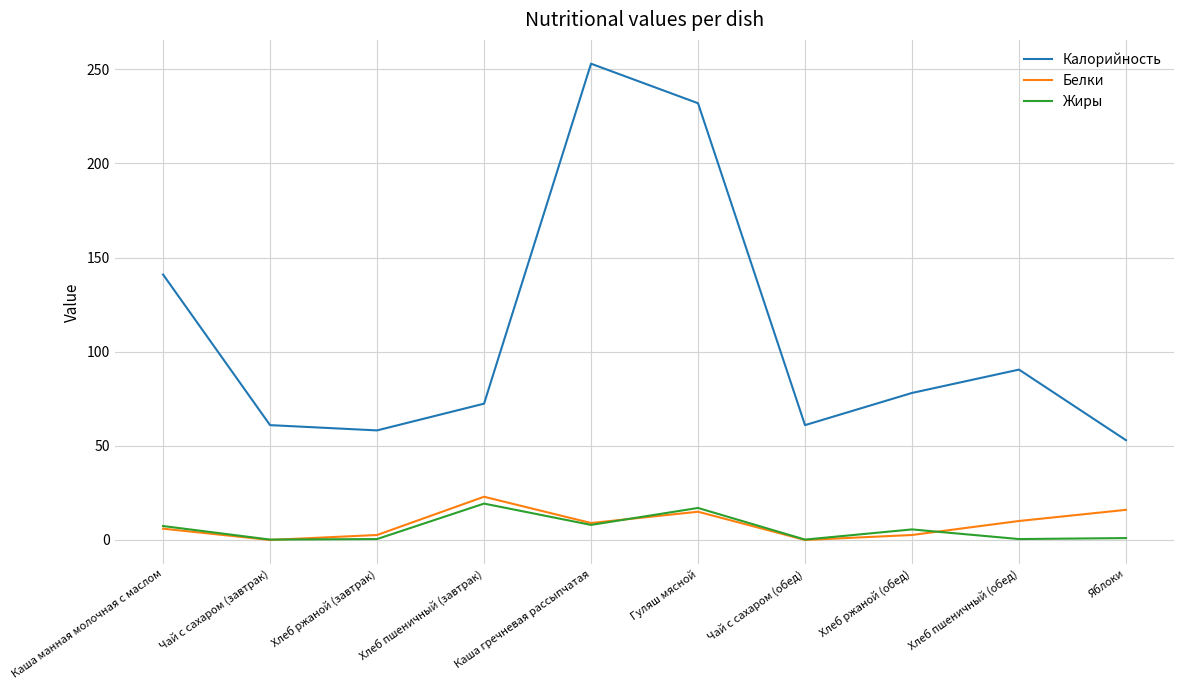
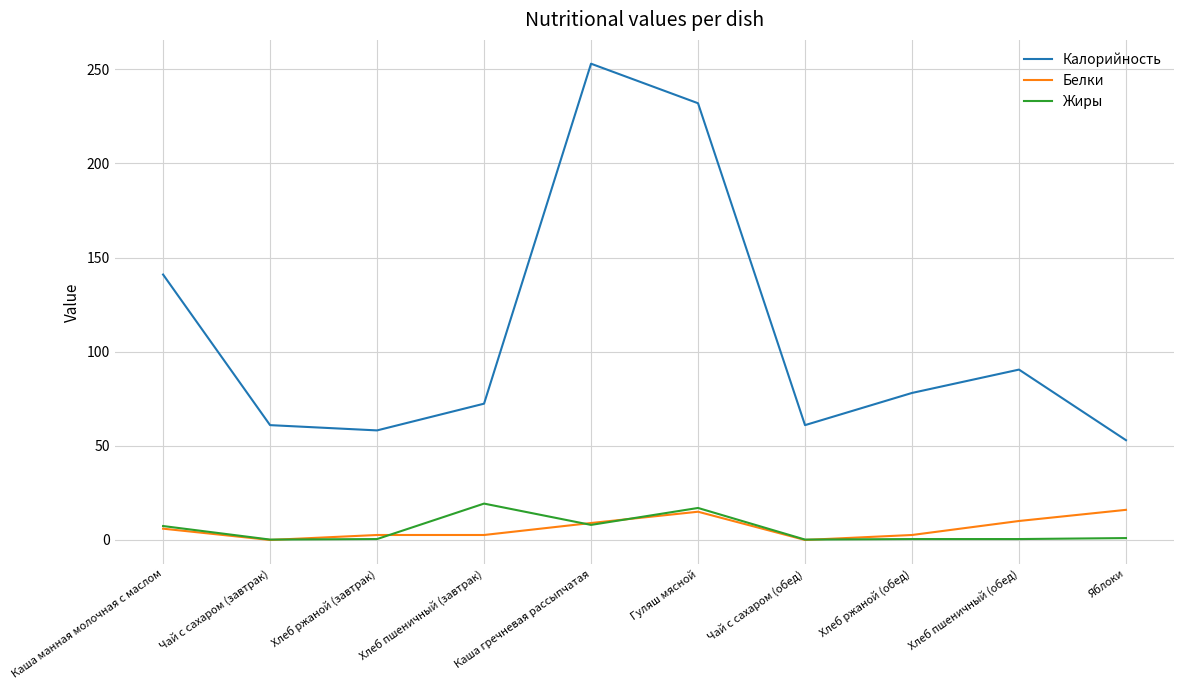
  {
    "Калорийность": {
      "Каша манная молочная с маслом": 141,
      "Чай с сахаром (завтрак)": 61,
      "Хлеб ржаной (завтрак)": 58,
      "Хлеб пшеничный (завтрак)": 72,
      "Каша гречневая рассыпчатая": 253,
      "Гуляш мясной": 232,
      "Чай с сахаром (обед)": 61,
      "Хлеб ржаной (обед)": 78,
      "Хлеб пшеничный (обед)": 91,
      "Яблоки": 53
    },
    "Белки": {
      "Каша манная молочная с маслом": 6,
      "Хлеб ржаной (завтрак)": 3,
-     "Хлеб пшеничный (завтрак)": 23,
+     "Хлеб пшеничный (завтрак)": 3,
      "Гуляш мясной": 15,
      "Хлеб ржаной (обед)": 3,
      "Хлеб пшеничный (обед)": 10,
      "Яблоки": 16
    },
    "Жиры": {
      "Каша манная молочная с маслом": 7,
      "Хлеб ржаной (завтрак)": 0,
      "Хлеб пшеничный (завтрак)": 19,
      "Гуляш мясной": 17,
-     "Хлеб ржаной (обед)": 6,
+     "Хлеб ржаной (обед)": 0,
      "Хлеб пшеничный (обед)": 0,
      "Яблоки": 1
    }
  }
